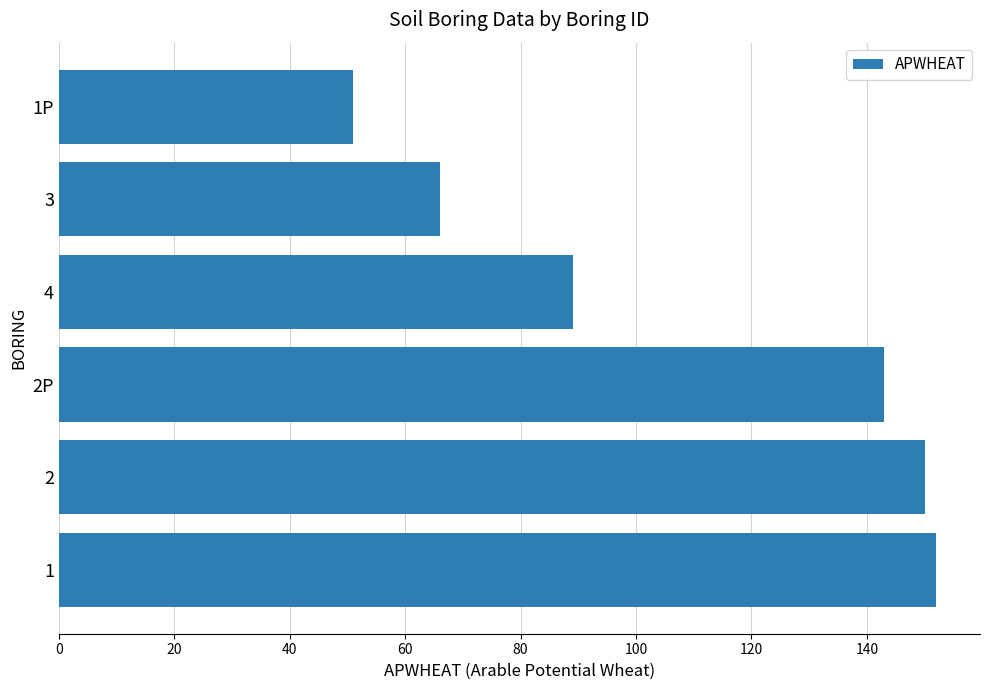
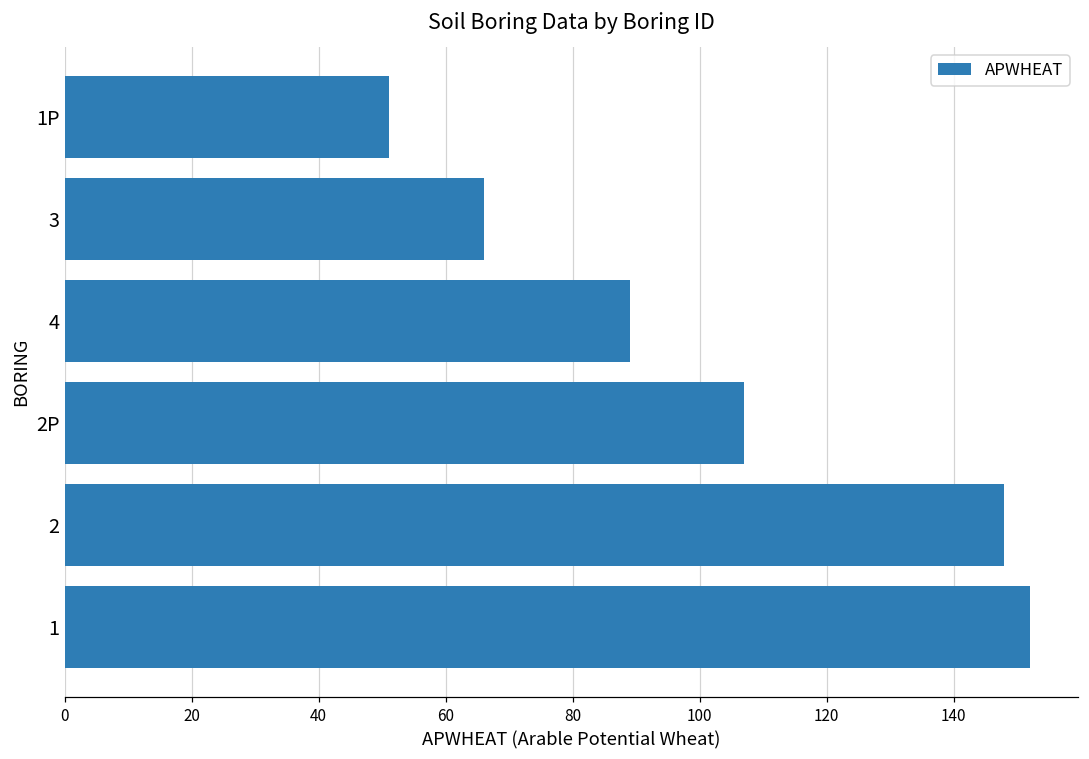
  {
    "1P": 51,
    "3": 66,
    "4": 89,
-   "2P": 143,
-   "2": 150,
+   "2P": 107,
+   "2": 148,
    "1": 152
  }
